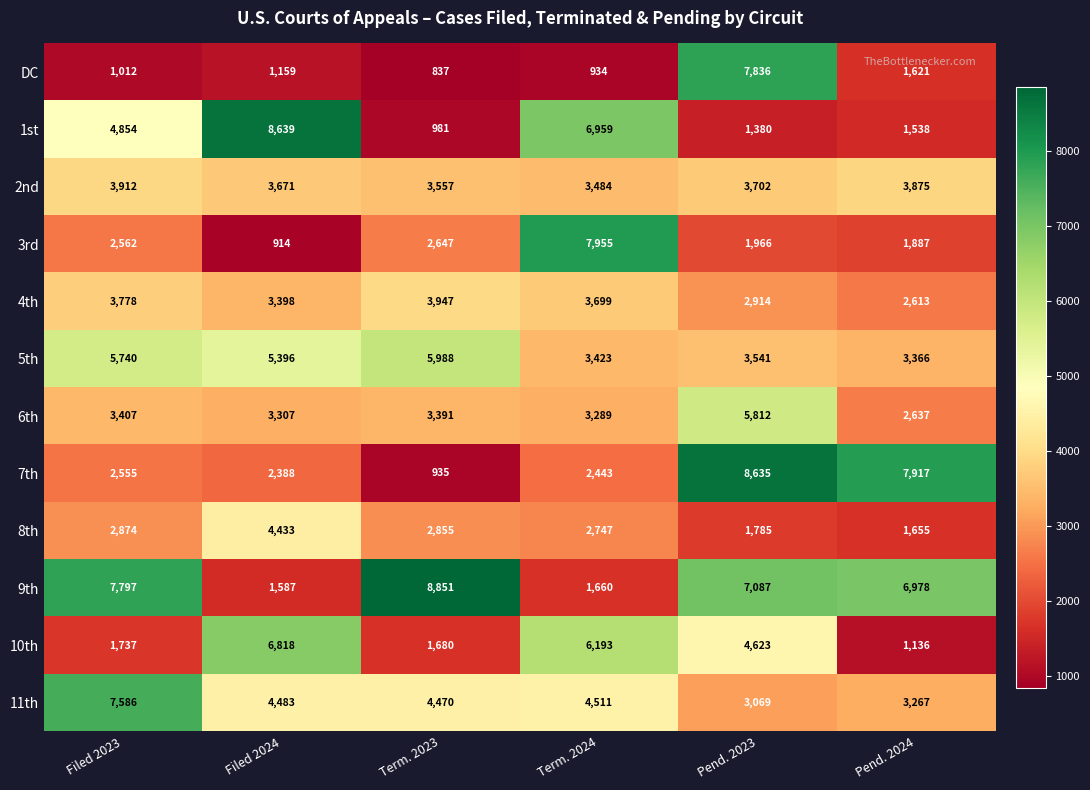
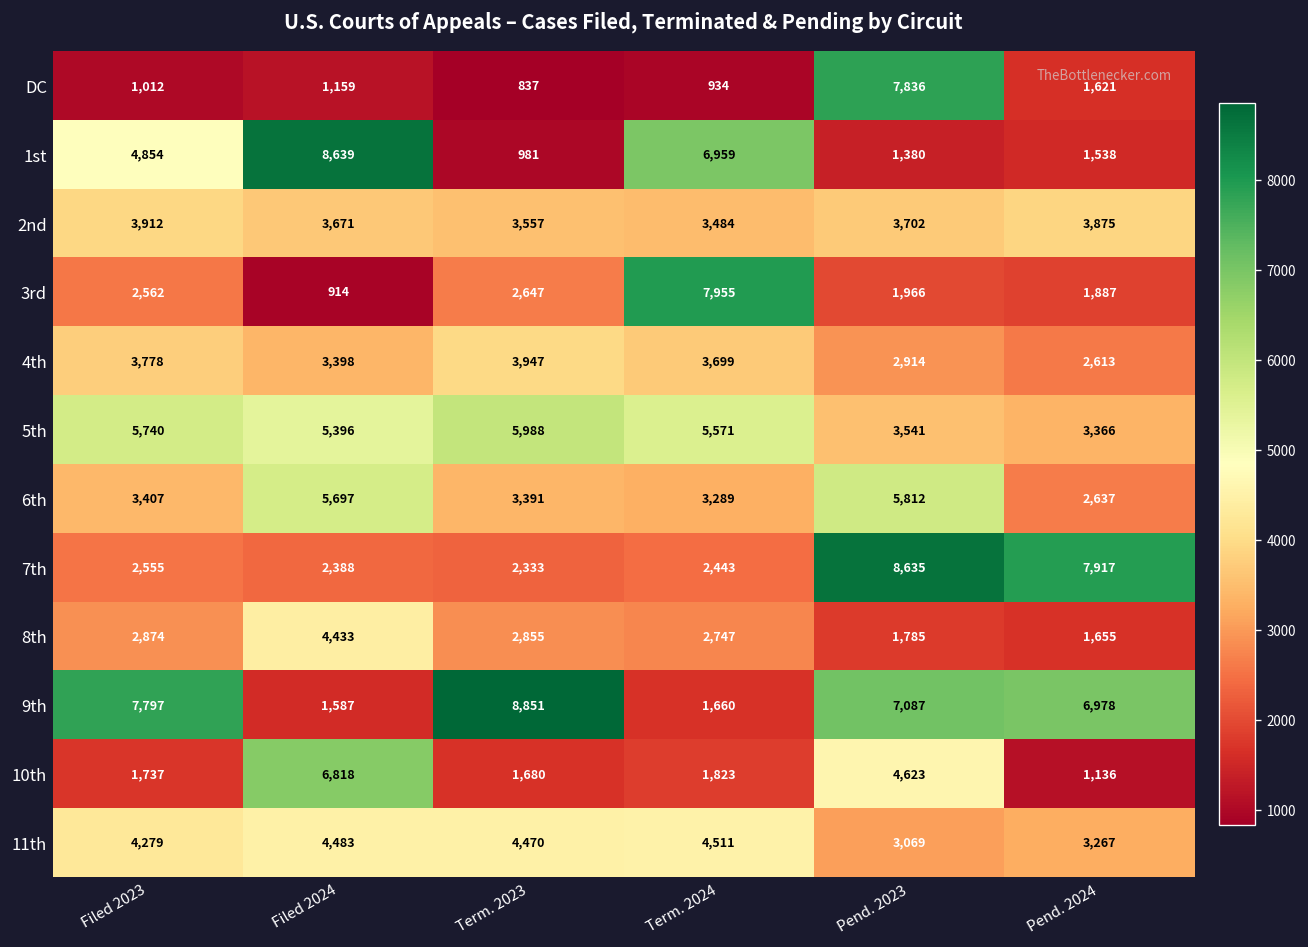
  {
    "DC": {
      "Filed 2023": "1,012",
      "Filed 2024": "1,159",
      "Term. 2023": "837",
      "Term. 2024": "934",
      "Pend. 2023": "7,836"
    },
    "1st": {
      "Filed 2023": "4,854",
      "Filed 2024": "8,639",
      "Term. 2023": "981",
      "Term. 2024": "6,959",
      "Pend. 2023": "1,380",
      "Pend. 2024": "1,538"
    },
    "2nd": {
      "Filed 2023": "3,912",
      "Filed 2024": "3,671",
      "Term. 2023": "3,557",
      "Term. 2024": "3,484",
      "Pend. 2023": "3,702",
      "Pend. 2024": "3,875"
    },
    "3rd": {
      "Filed 2023": "2,562",
      "Filed 2024": "914",
      "Term. 2023": "2,647",
      "Term. 2024": "7,955",
      "Pend. 2023": "1,966",
      "Pend. 2024": "1,887"
    },
    "4th": {
      "Filed 2023": "3,778",
      "Filed 2024": "3,398",
      "Term. 2023": "3,947",
      "Term. 2024": "3,699",
      "Pend. 2023": "2,914",
      "Pend. 2024": "2,613"
    },
    "5th": {
      "Filed 2023": "5,740",
      "Filed 2024": "5,396",
      "Term. 2023": "5,988",
-     "Term. 2024": "3,423",
+     "Term. 2024": "5,571",
      "Pend. 2023": "3,541",
      "Pend. 2024": "3,366"
    },
    "6th": {
      "Filed 2023": "3,407",
-     "Filed 2024": "3,307",
+     "Filed 2024": "5,697",
      "Term. 2023": "3,391",
      "Term. 2024": "3,289",
      "Pend. 2023": "5,812",
      "Pend. 2024": "2,637"
    },
    "7th": {
      "Filed 2023": "2,555",
      "Filed 2024": "2,388",
-     "Term. 2023": "935",
+     "Term. 2023": "2,333",
      "Term. 2024": "2,443",
      "Pend. 2023": "8,635",
      "Pend. 2024": "7,917"
    },
    "8th": {
      "Filed 2023": "2,874",
      "Filed 2024": "4,433",
      "Term. 2023": "2,855",
      "Term. 2024": "2,747",
      "Pend. 2023": "1,785",
      "Pend. 2024": "1,655"
    },
    "9th": {
      "Filed 2023": "7,797",
      "Filed 2024": "1,587",
      "Term. 2023": "8,851",
      "Term. 2024": "1,660",
      "Pend. 2023": "7,087",
      "Pend. 2024": "6,978"
    },
    "10th": {
      "Filed 2023": "1,737",
      "Filed 2024": "6,818",
      "Term. 2023": "1,680",
-     "Term. 2024": "6,193",
+     "Term. 2024": "1,823",
      "Pend. 2023": "4,623",
      "Pend. 2024": "1,136"
    },
    "11th": {
-     "Filed 2023": "7,586",
+     "Filed 2023": "4,279",
      "Filed 2024": "4,483",
      "Term. 2023": "4,470",
      "Term. 2024": "4,511",
      "Pend. 2023": "3,069",
      "Pend. 2024": "3,267"
    }
  }
